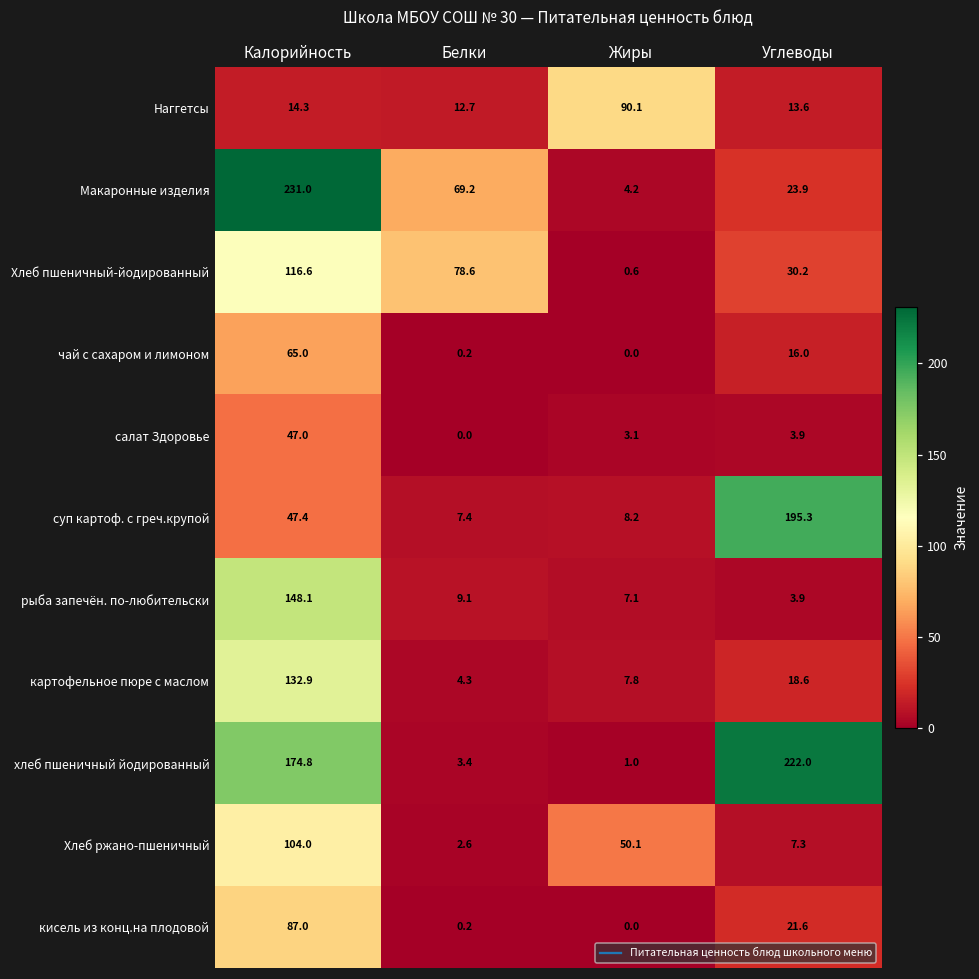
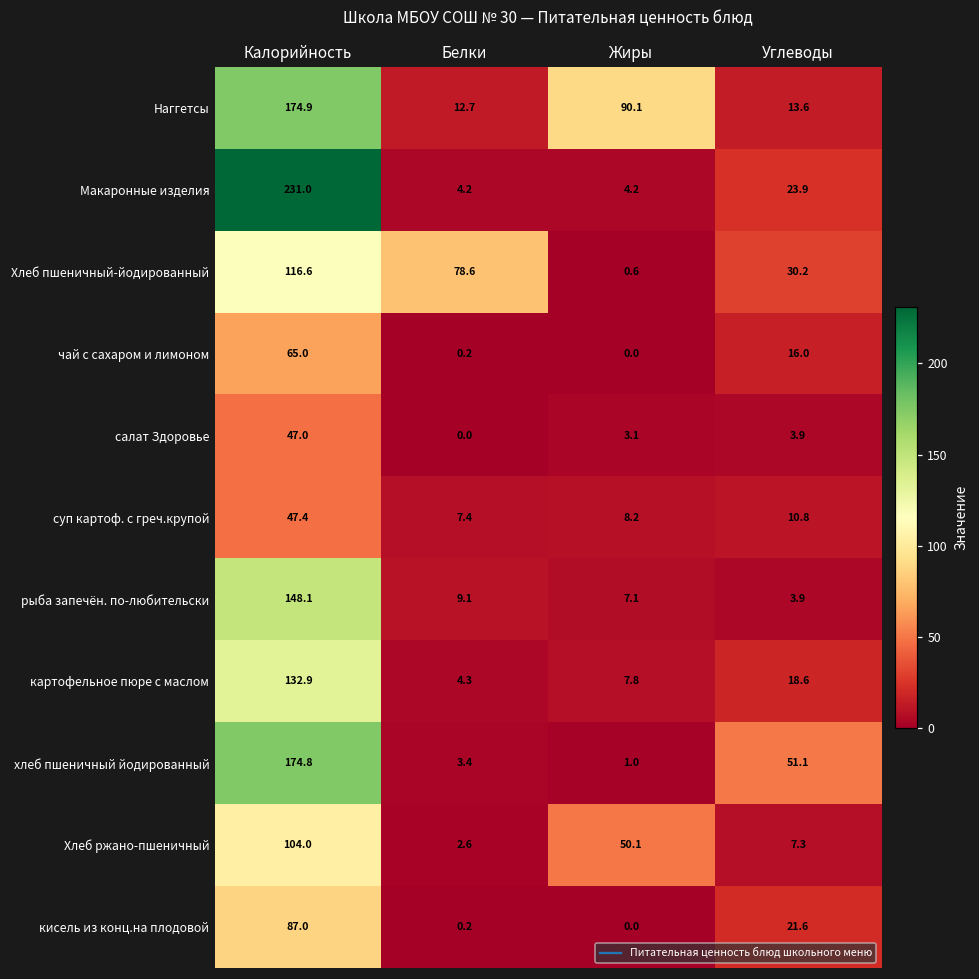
  {
    "Наггетсы": {
-     "Калорийность": 14.3,
+     "Калорийность": 174.9,
      "Белки": 12.7,
      "Жиры": 90.1,
      "Углеводы": 13.6
    },
    "Макаронные изделия": {
      "Калорийность": 231.0,
-     "Белки": 69.2,
+     "Белки": 4.2,
      "Жиры": 4.2,
      "Углеводы": 23.9
    },
    "Хлеб пшеничный-йодированный": {
      "Калорийность": 116.6,
      "Белки": 78.6,
      "Жиры": 0.6,
      "Углеводы": 30.2
    },
    "чай с сахаром и лимоном": {
      "Калорийность": 65.0,
      "Белки": 0.2,
      "Жиры": 0.0,
      "Углеводы": 16.0
    },
    "салат Здоровье": {
      "Калорийность": 47.0,
      "Белки": 0.0,
      "Жиры": 3.1,
      "Углеводы": 3.9
    },
    "суп картоф. с греч.крупой": {
      "Калорийность": 47.4,
      "Белки": 7.4,
      "Жиры": 8.2,
-     "Углеводы": 195.3
+     "Углеводы": 10.8
    },
    "рыба запечён. по-любительски": {
      "Калорийность": 148.1,
      "Белки": 9.1,
      "Жиры": 7.1,
      "Углеводы": 3.9
    },
    "картофельное пюре с маслом": {
      "Калорийность": 132.9,
      "Белки": 4.3,
      "Жиры": 7.8,
      "Углеводы": 18.6
    },
    "хлеб пшеничный йодированный": {
      "Калорийность": 174.8,
      "Белки": 3.4,
      "Жиры": 1.0,
-     "Углеводы": 222.0
+     "Углеводы": 51.1
    },
    "Хлеб ржано-пшеничный": {
      "Калорийность": 104.0,
      "Белки": 2.6,
      "Жиры": 50.1,
      "Углеводы": 7.3
    },
    "кисель из конц.на плодовой": {
      "Калорийность": 87.0,
      "Белки": 0.2,
      "Жиры": 0.0,
      "Углеводы": 21.6
    }
  }
